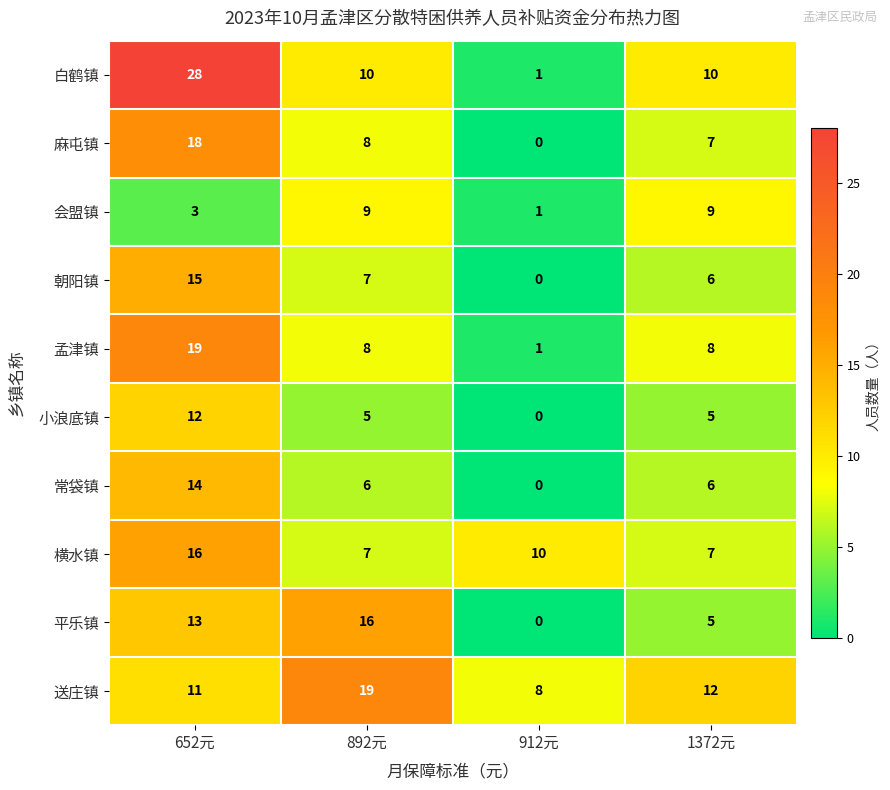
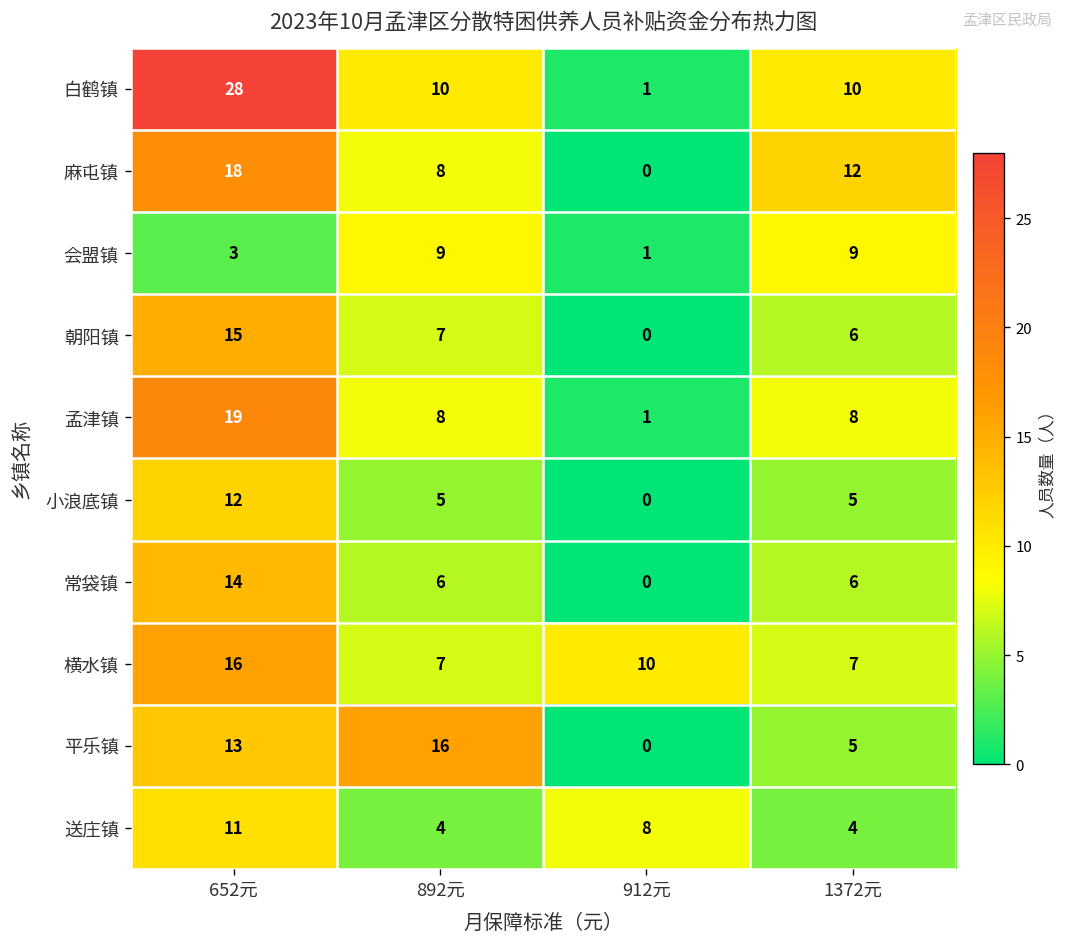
  {
    "白鹤镇": {
      "652元": 28,
      "892元": 10,
      "912元": 1,
      "1372元": 10
    },
    "麻屯镇": {
      "652元": 18,
      "892元": 8,
      "912元": 0,
-     "1372元": 7
+     "1372元": 12
    },
    "会盟镇": {
      "652元": 3,
      "892元": 9,
      "912元": 1,
      "1372元": 9
    },
    "朝阳镇": {
      "652元": 15,
      "892元": 7,
      "912元": 0,
      "1372元": 6
    },
    "孟津镇": {
      "652元": 19,
      "892元": 8,
      "912元": 1,
      "1372元": 8
    },
    "小浪底镇": {
      "652元": 12,
      "892元": 5,
      "912元": 0,
      "1372元": 5
    },
    "常袋镇": {
      "652元": 14,
      "892元": 6,
      "912元": 0,
      "1372元": 6
    },
    "横水镇": {
      "652元": 16,
      "892元": 7,
      "912元": 10,
      "1372元": 7
    },
    "平乐镇": {
      "652元": 13,
      "892元": 16,
      "912元": 0,
      "1372元": 5
    },
    "送庄镇": {
      "652元": 11,
-     "892元": 19,
+     "892元": 4,
      "912元": 8,
-     "1372元": 12
+     "1372元": 4
    }
  }
